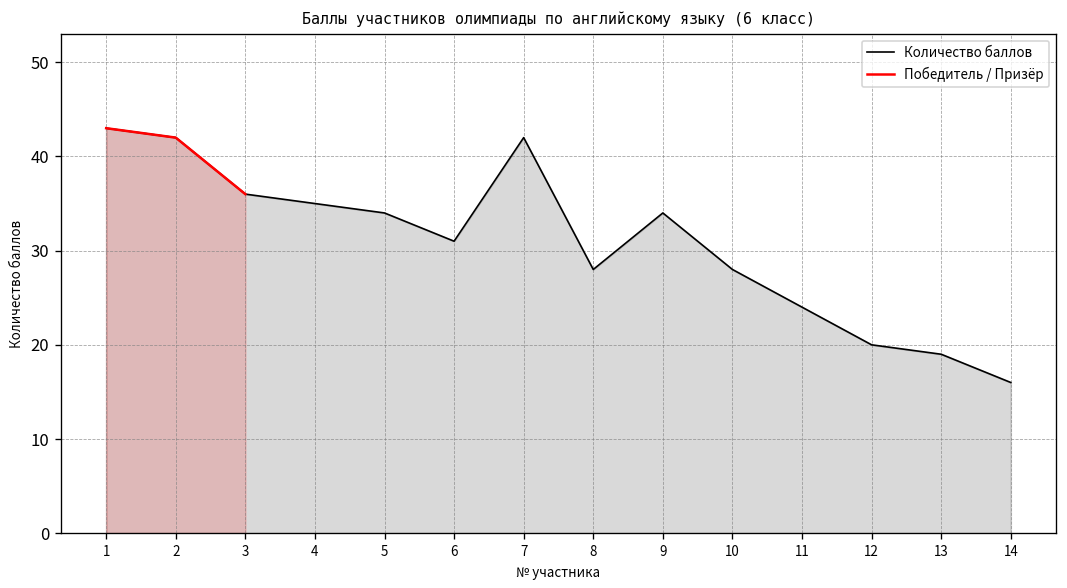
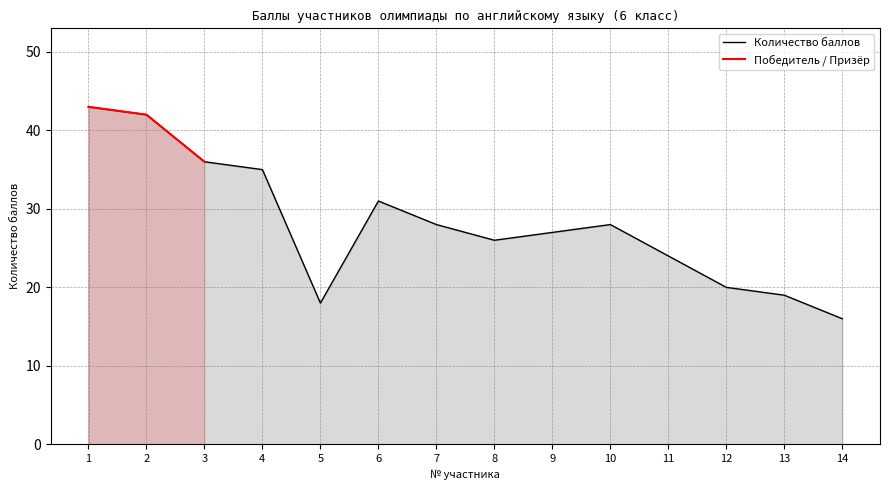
  {
    "Количество баллов": {
      "4": 35,
-     "5": 34,
+     "5": 18,
      "6": 31,
-     "7": 42,
-     "8": 28,
-     "9": 34,
+     "7": 28,
+     "8": 26,
+     "9": 27,
      "10": 28,
      "11": 24,
      "12": 20,
      "13": 19,
      "14": 16
    }
  }
